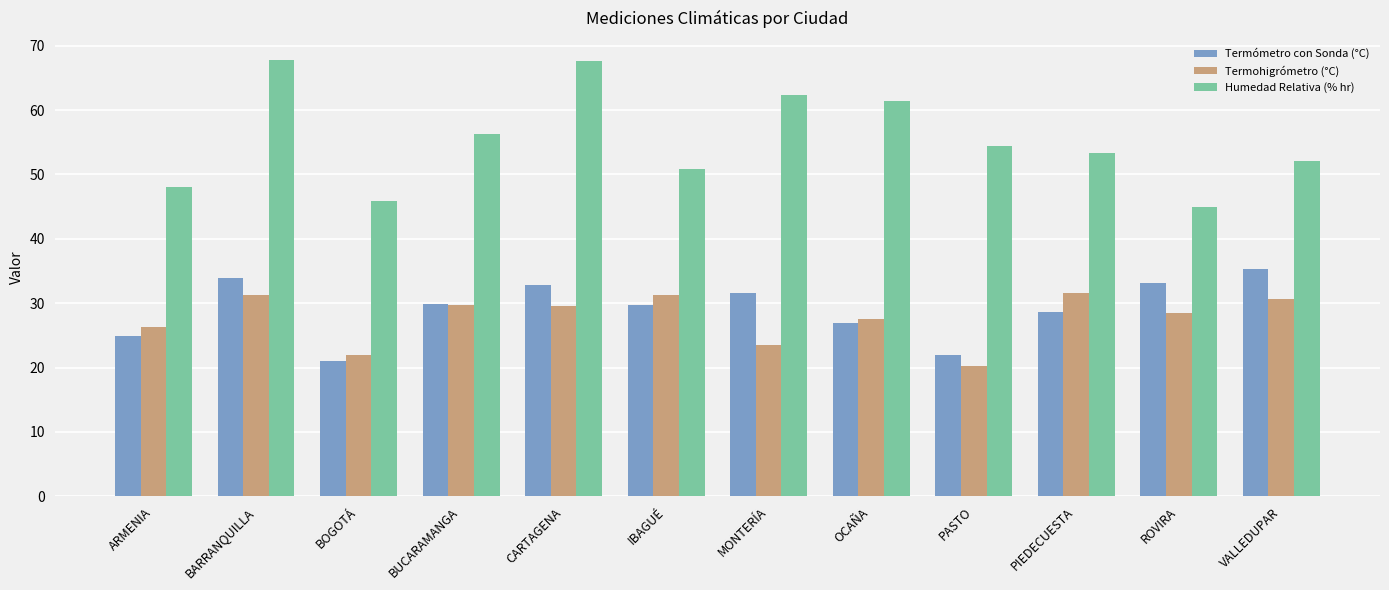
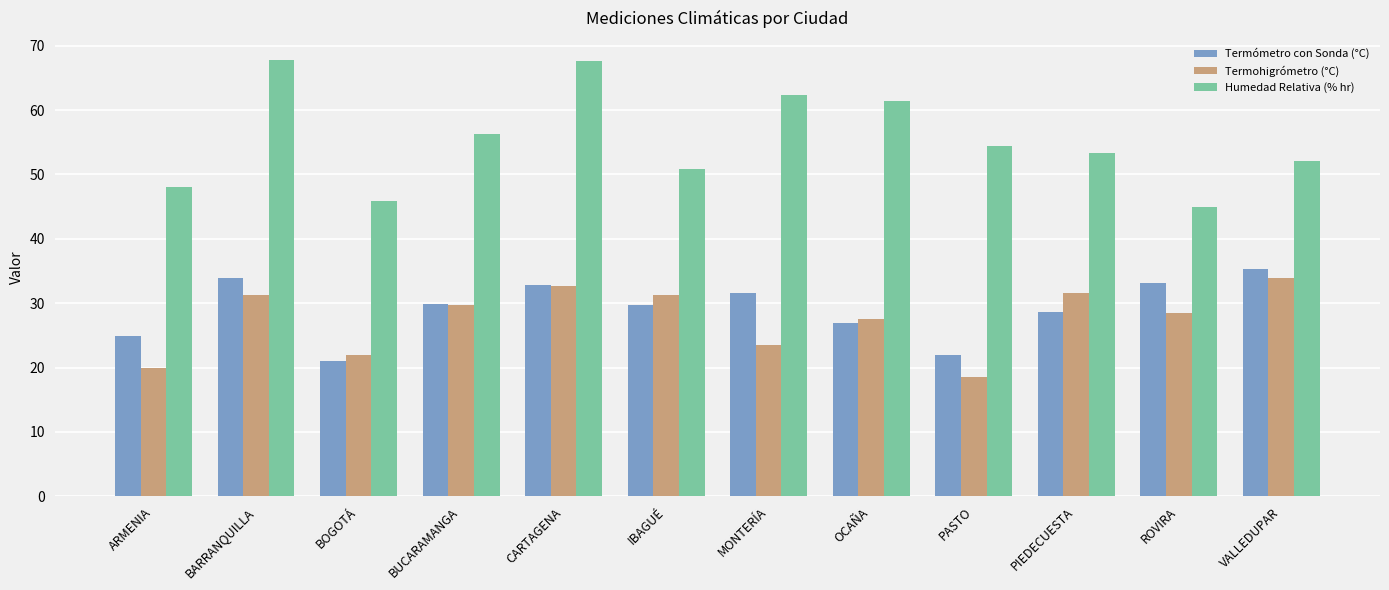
  {
    "Termohigrómetro (°C)": {
-     "ARMENIA": 26,
+     "ARMENIA": 20,
      "BARRANQUILLA": 31,
      "BOGOTÁ": 22,
      "BUCARAMANGA": 30,
-     "CARTAGENA": 30,
+     "CARTAGENA": 33,
      "IBAGUÉ": 31,
      "MONTERÍA": 24,
      "OCAÑA": 28,
-     "PASTO": 20,
+     "PASTO": 19,
      "PIEDECUESTA": 32,
      "ROVIRA": 28,
-     "VALLEDUPAR": 31
+     "VALLEDUPAR": 34
    }
  }
